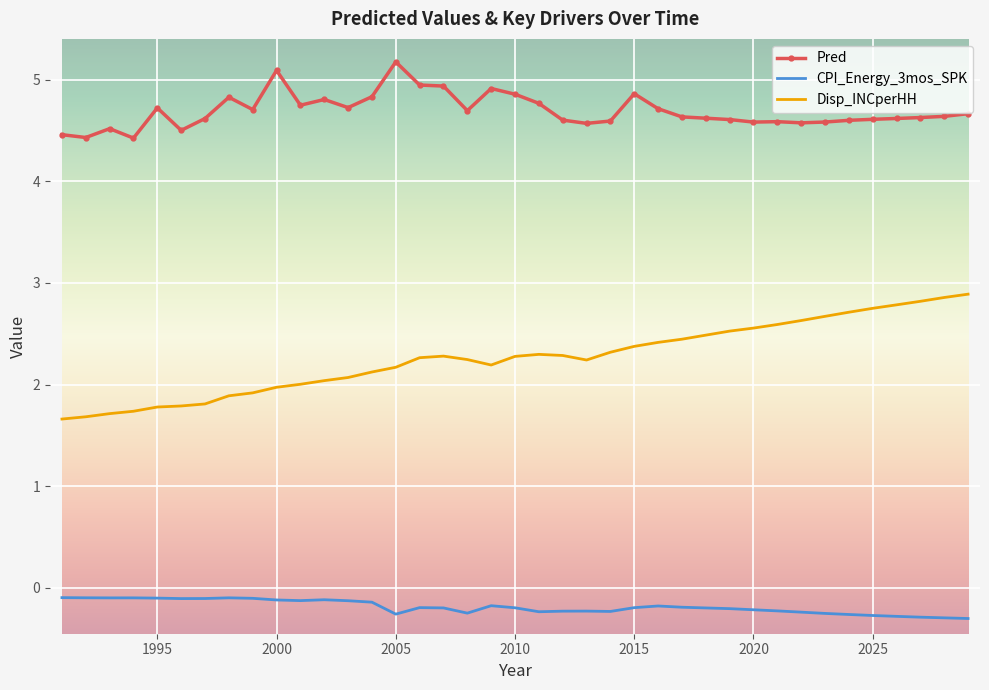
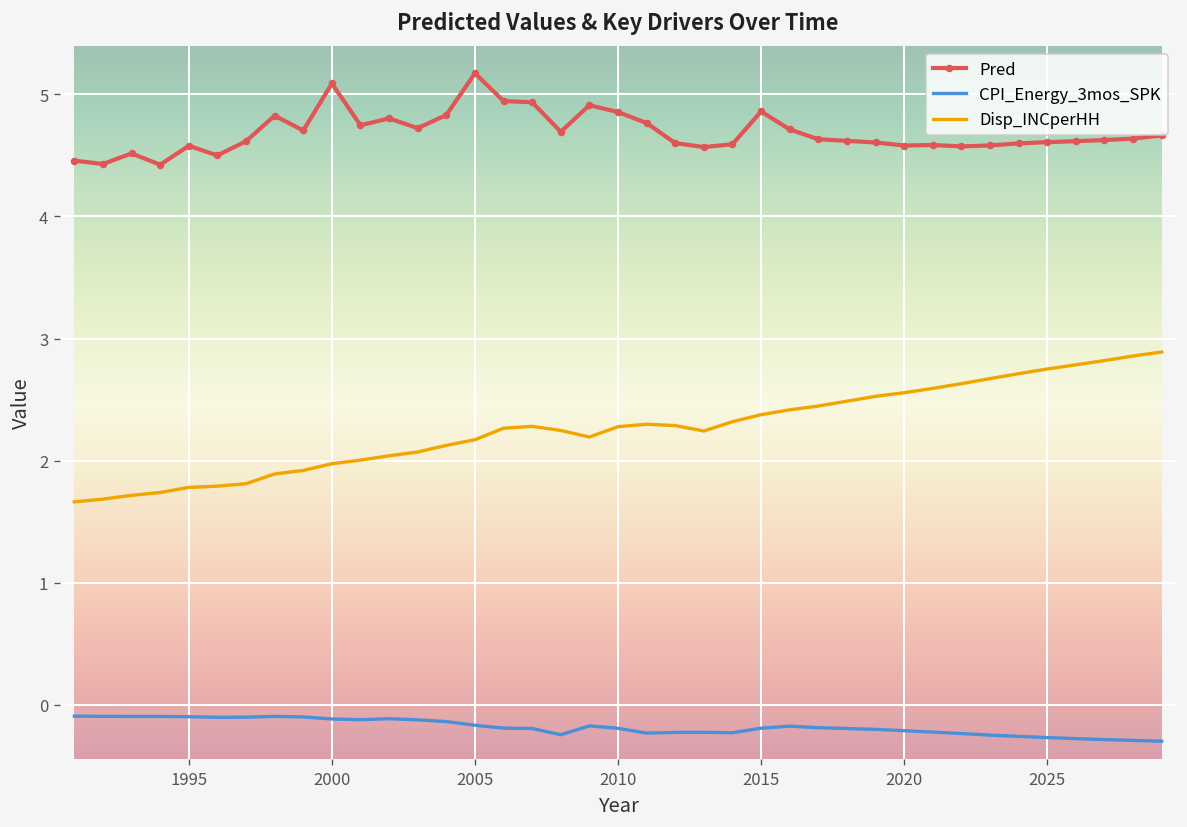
  {
    "Pred": {
-     "1995": 4.72,
+     "1995": 4.58,
      "2000": 5.09,
      "2005": 5.17,
      "2010": 4.86,
      "2015": 4.86,
      "2020": 4.58,
      "2025": 4.61
    },
    "CPI_Energy_3mos_SPK": {
      "1995": -0.10,
      "2000": -0.12,
-     "2005": -0.26,
+     "2005": -0.17,
      "2010": -0.19,
      "2015": -0.19,
      "2020": -0.21,
      "2025": -0.27
    },
    "Disp_INCperHH": {
      "1995": 1.78,
      "2000": 1.97,
      "2005": 2.17,
      "2010": 2.28,
      "2015": 2.38,
      "2020": 2.56,
      "2025": 2.75
    }
  }
